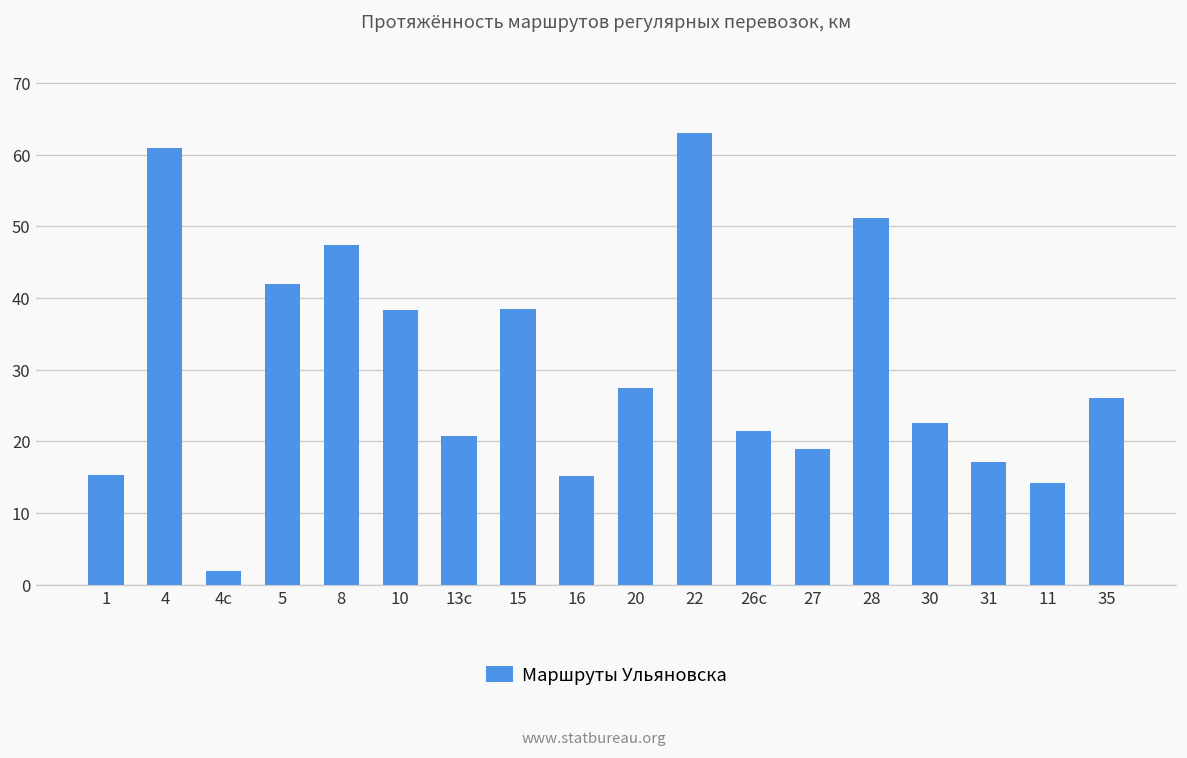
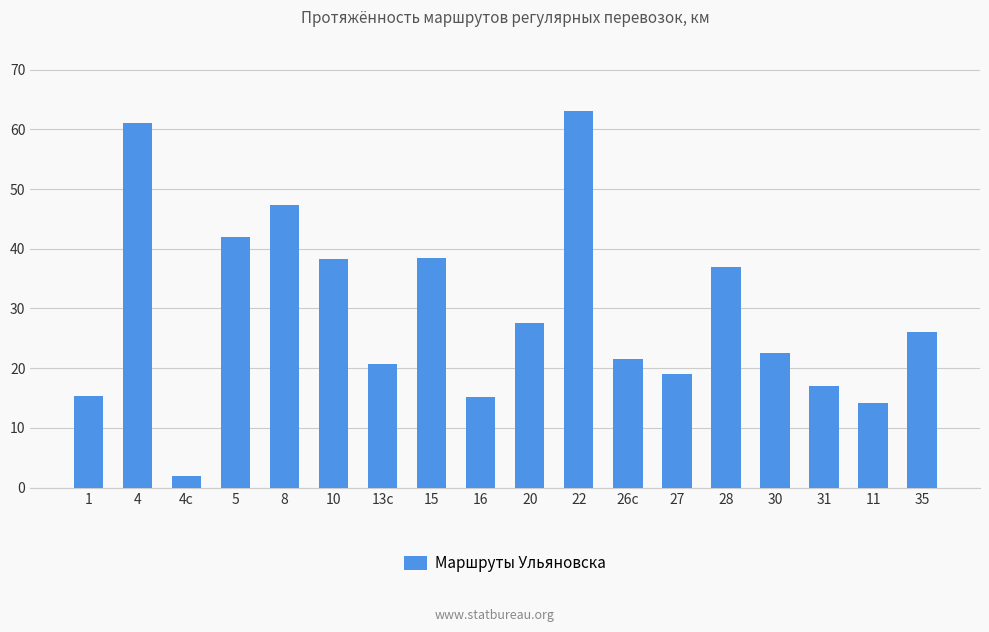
  {
    "1": 15,
    "4": 61,
    "4с": 2,
    "5": 42,
    "8": 47,
    "10": 38,
    "13с": 21,
    "15": 39,
    "16": 15,
    "20": 28,
    "22": 63,
    "26с": 22,
    "27": 19,
-   "28": 51,
+   "28": 37,
    "30": 23,
    "31": 17,
    "11": 14,
    "35": 26
  }
